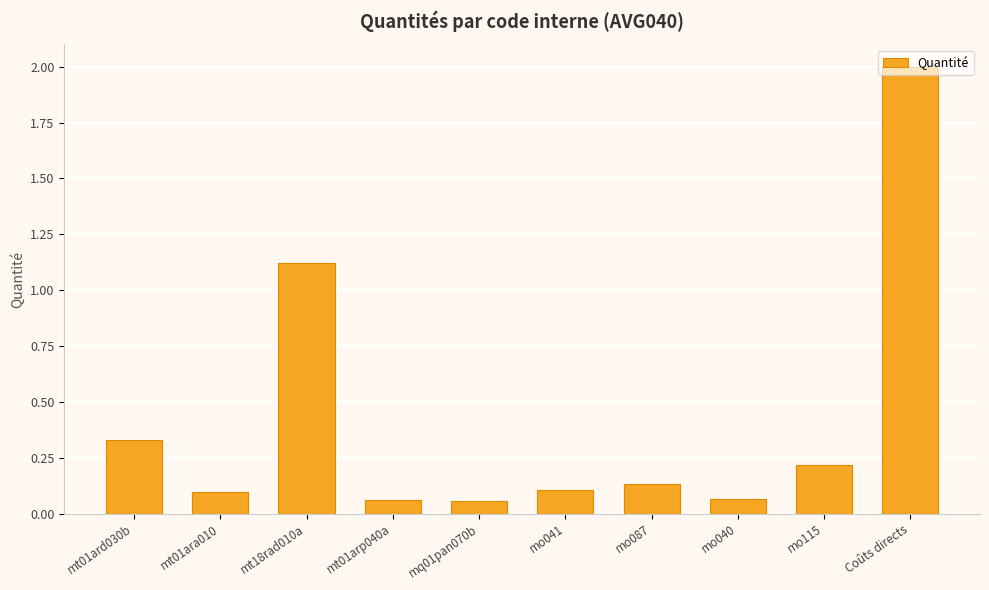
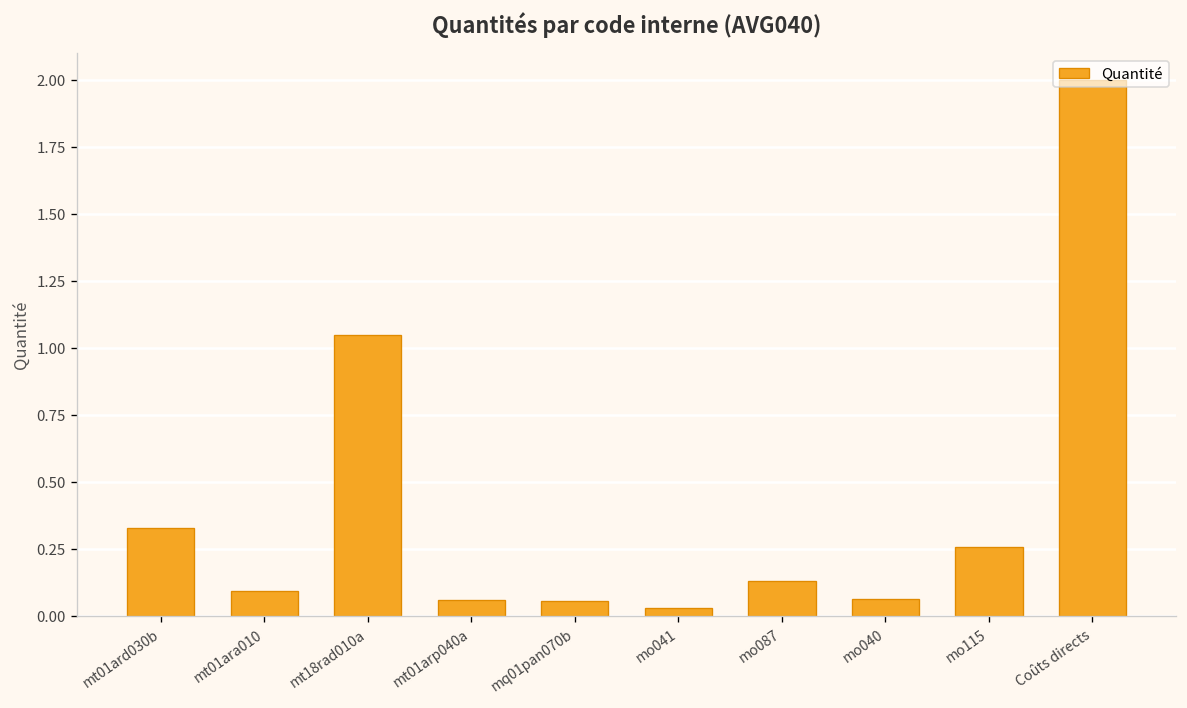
  {
    "mt01ard030b": 0.33,
    "mt01ara010": 0.10,
-   "mt18rad010a": 1.12,
+   "mt18rad010a": 1.05,
    "mt01arp040a": 0.06,
    "mq01pan070b": 0.06,
-   "mo041": 0.11,
+   "mo041": 0.03,
    "mo087": 0.13,
    "mo040": 0.06,
-   "mo115": 0.22
+   "mo115": 0.26
  }
